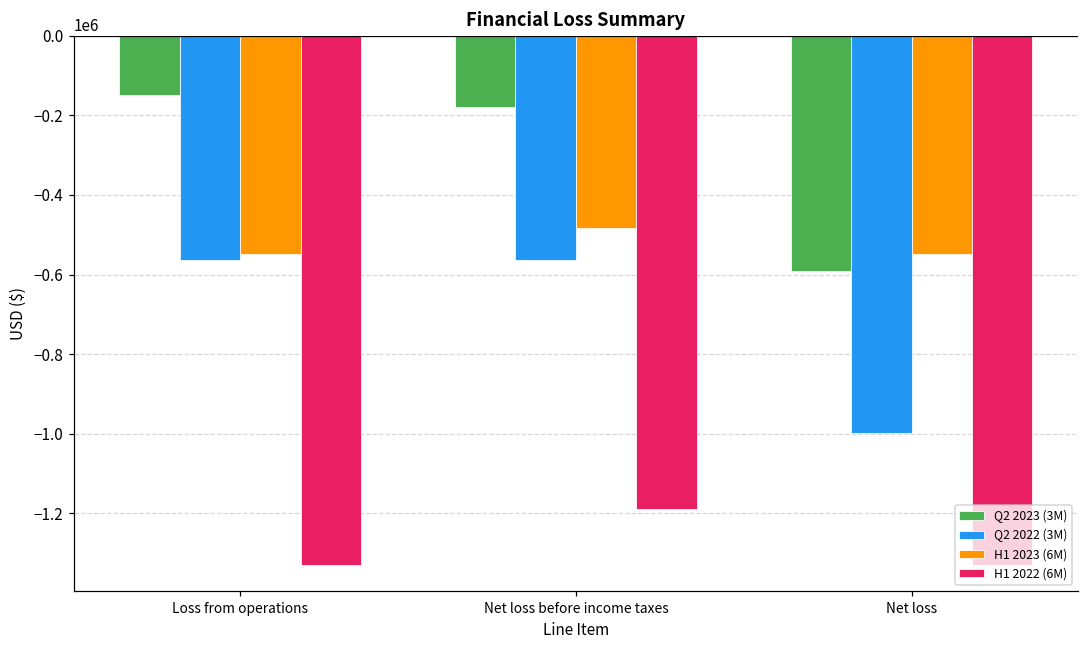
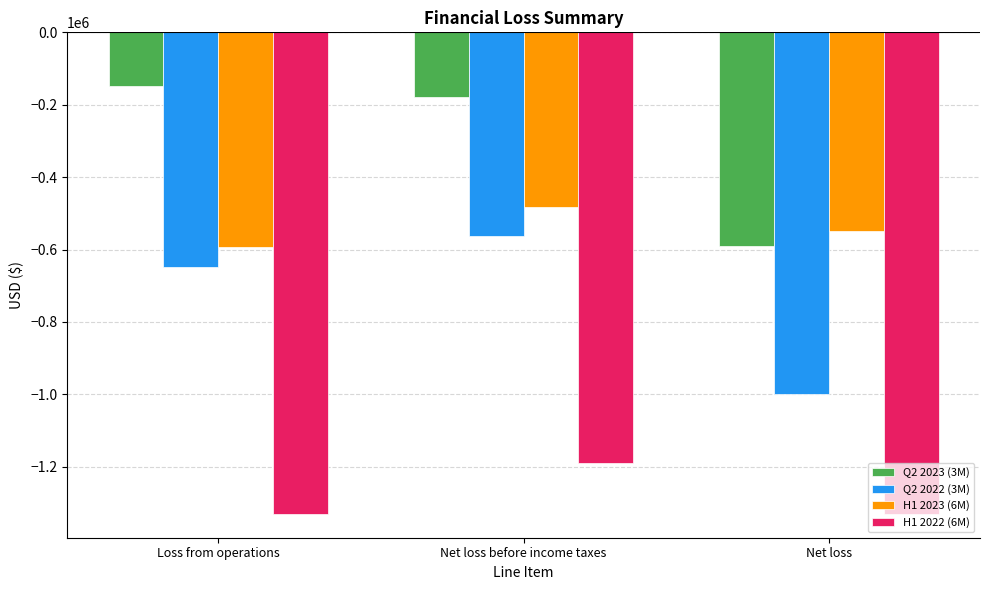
  {
    "Q2 2023 (3M)": {
      "Loss from operations": -150000,
      "Net loss before income taxes": -180000,
      "Net loss": -590000
    },
    "Q2 2022 (3M)": {
-     "Loss from operations": -560000,
+     "Loss from operations": -650000,
      "Net loss before income taxes": -560000,
      "Net loss": -1000000
    },
    "H1 2023 (6M)": {
-     "Loss from operations": -550000,
+     "Loss from operations": -590000,
      "Net loss before income taxes": -480000,
      "Net loss": -550000
    },
    "H1 2022 (6M)": {
      "Loss from operations": -1330000,
      "Net loss before income taxes": -1190000
    }
  }
